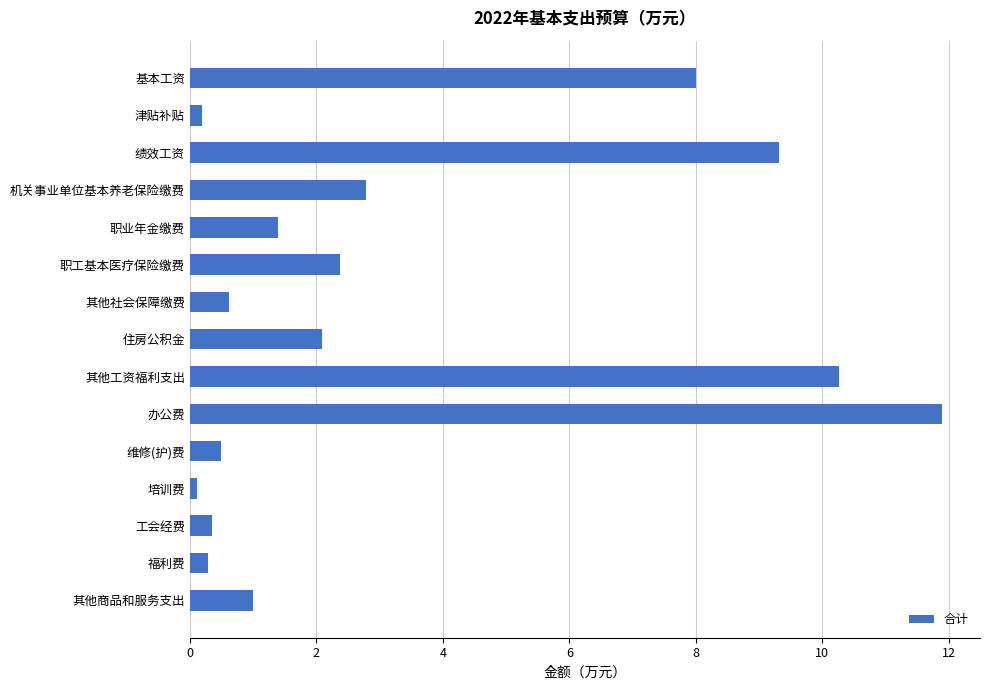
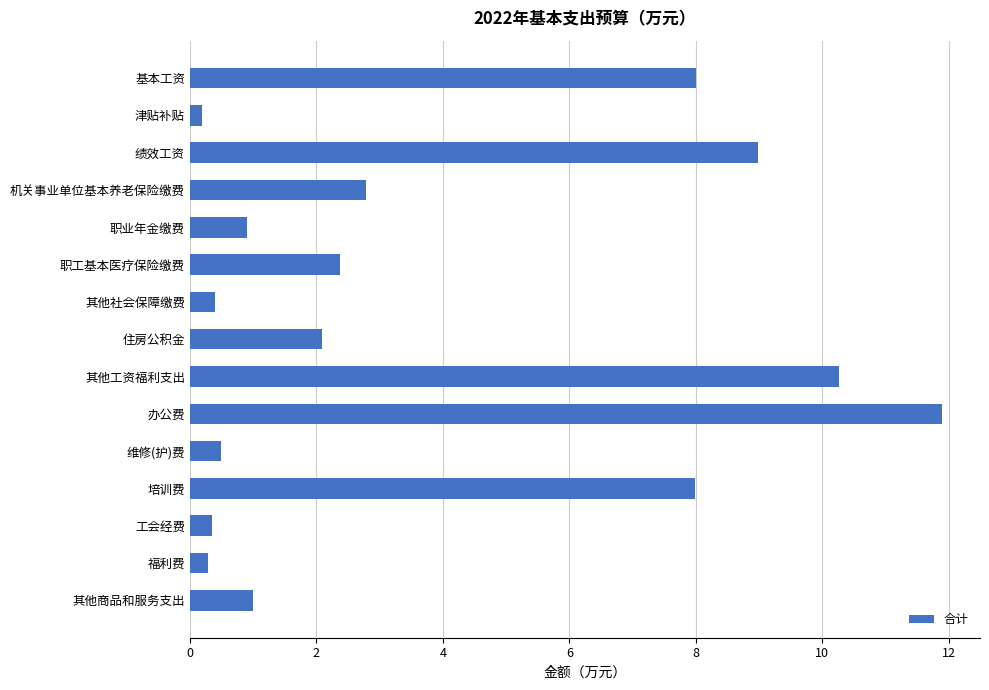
  {
    "基本工资": 8.0,
    "津贴补贴": 0.2,
-   "绩效工资": 9.3,
+   "绩效工资": 9.0,
    "机关事业单位基本养老保险缴费": 2.8,
-   "职业年金缴费": 1.4,
+   "职业年金缴费": 0.9,
    "职工基本医疗保险缴费": 2.4,
-   "其他社会保障缴费": 0.6,
+   "其他社会保障缴费": 0.4,
    "住房公积金": 2.1,
    "其他工资福利支出": 10.3,
    "办公费": 11.9,
    "维修(护)费": 0.5,
-   "培训费": 0.1,
+   "培训费": 8.0,
    "工会经费": 0.4,
    "福利费": 0.3,
    "其他商品和服务支出": 1.0
  }
